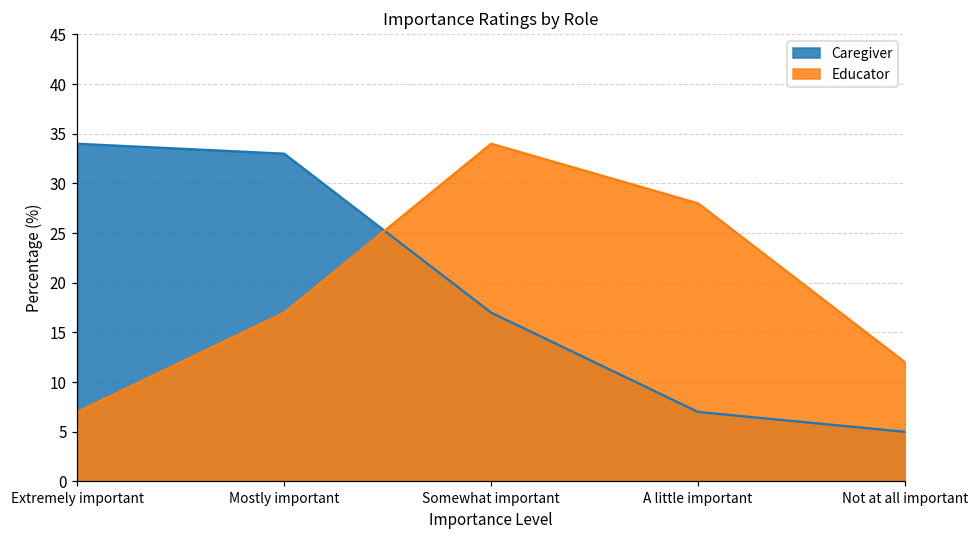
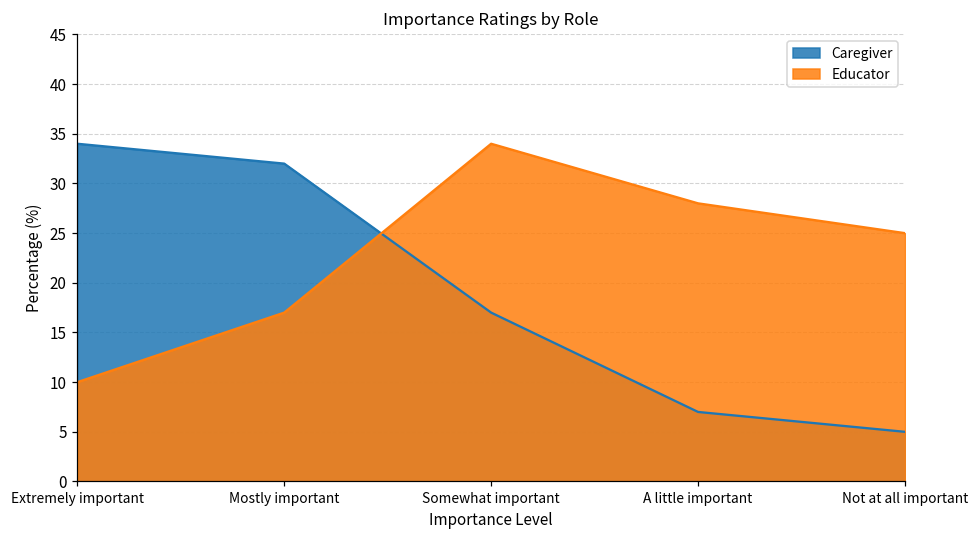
  {
    "Caregiver": {
      "Extremely important": 34,
-     "Mostly important": 33,
+     "Mostly important": 32,
      "Somewhat important": 17,
      "A little important": 7,
      "Not at all important": 5
    },
    "Educator": {
-     "Extremely important": 7,
+     "Extremely important": 10,
      "Mostly important": 17,
      "Somewhat important": 34,
      "A little important": 28,
-     "Not at all important": 12
+     "Not at all important": 25
    }
  }
